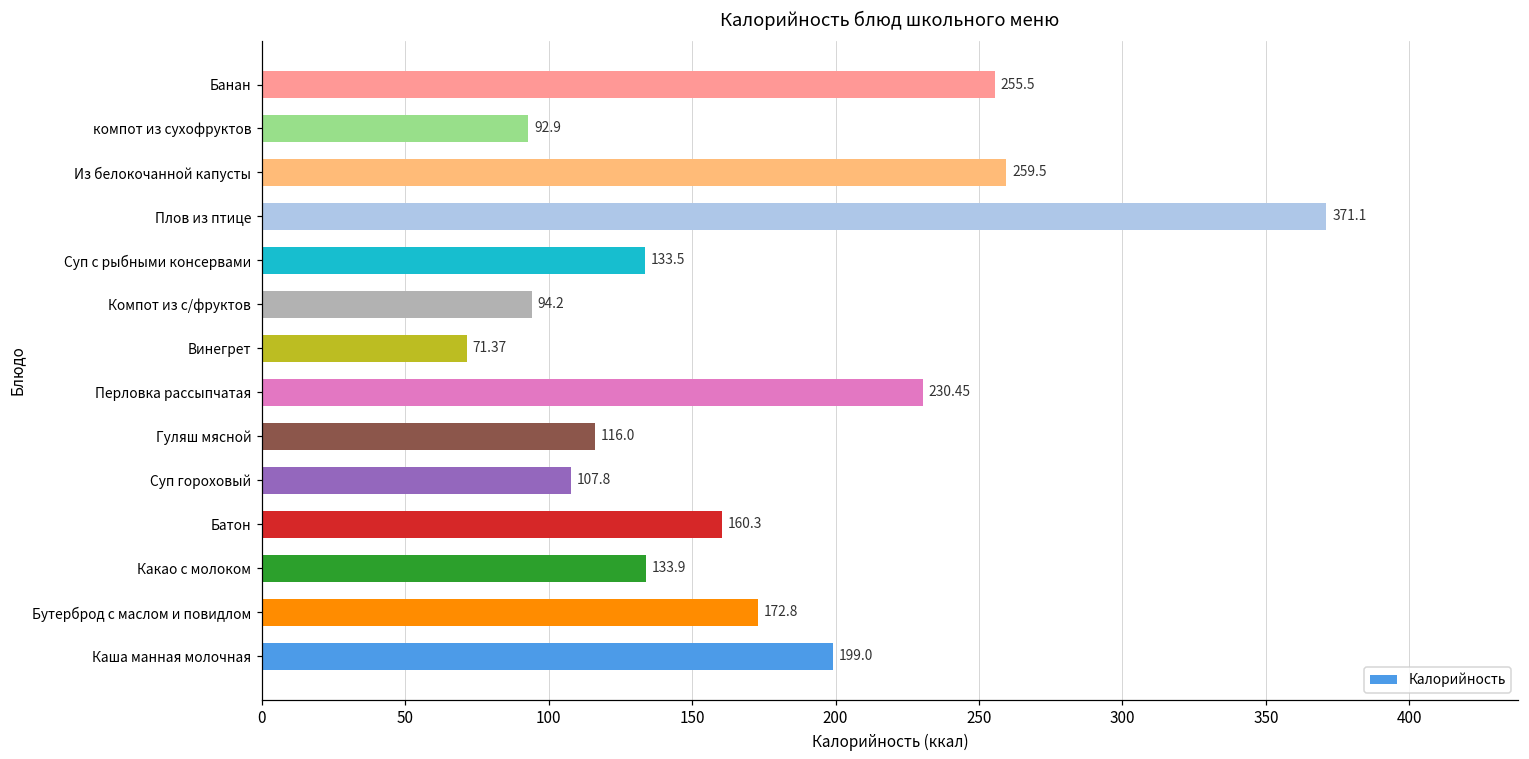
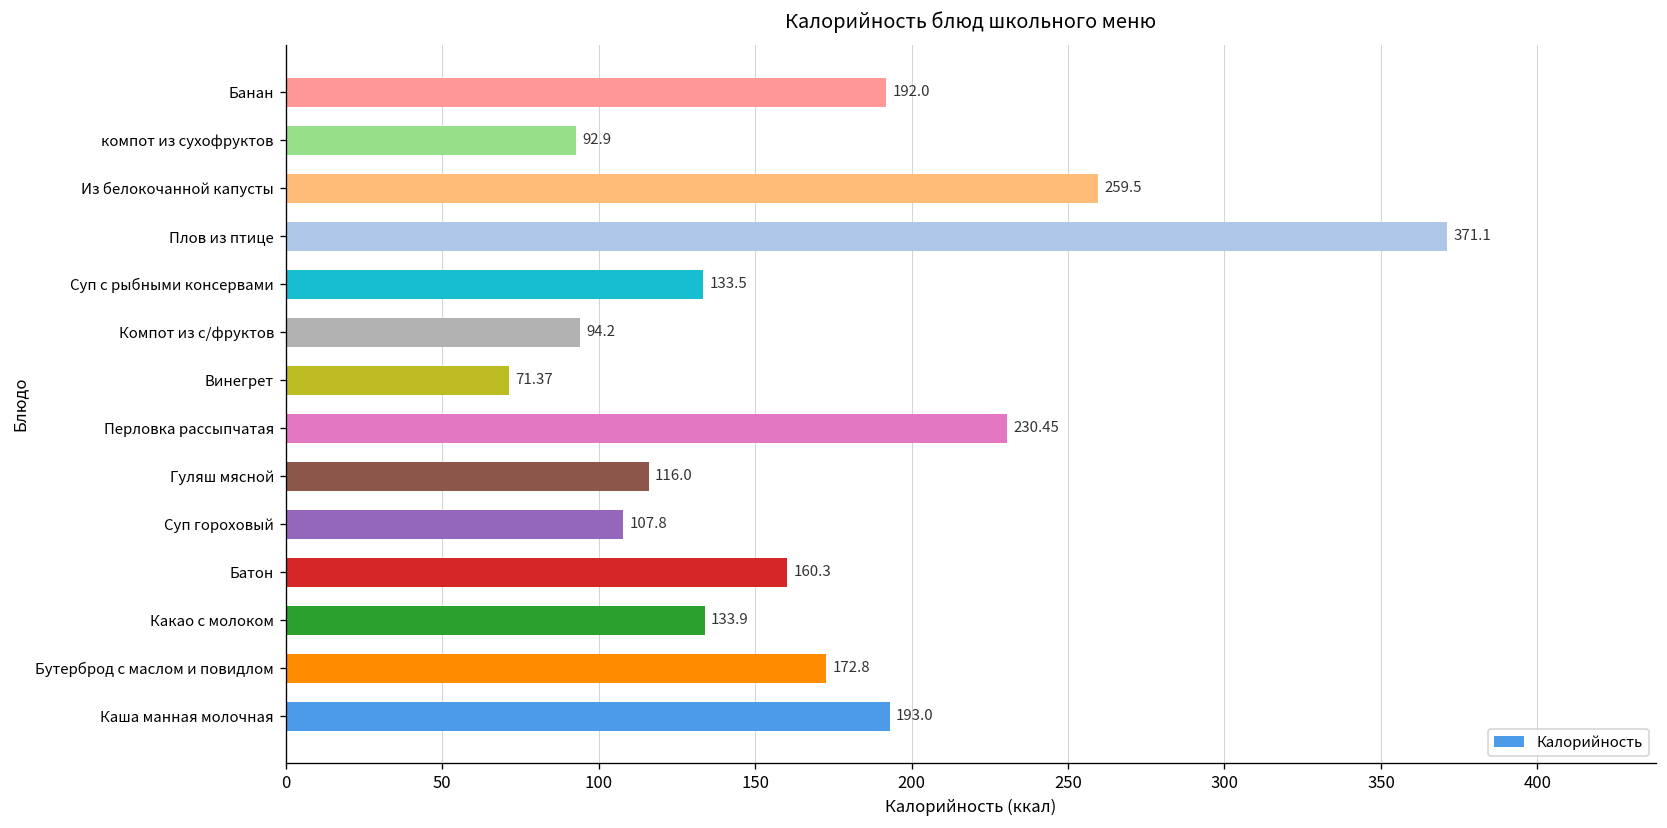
  {
-   "Банан": 255.5,
+   "Банан": 192.0,
    "компот из сухофруктов": 92.9,
    "Из белокочанной капусты": 259.5,
    "Плов из птице": 371.1,
    "Суп с рыбными консервами": 133.5,
    "Компот из с/фруктов": 94.2,
    "Винегрет": 71.37,
    "Перловка рассыпчатая": 230.45,
    "Гуляш мясной": 116.0,
    "Суп гороховый": 107.8,
    "Батон": 160.3,
    "Какао с молоком": 133.9,
    "Бутерброд с маслом и повидлом": 172.8,
-   "Каша манная молочная": 199.0
+   "Каша манная молочная": 193.0
  }
